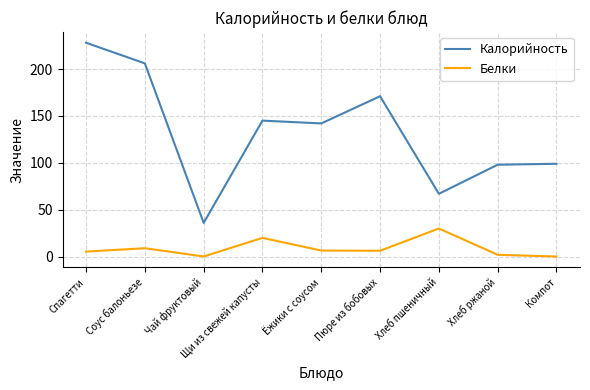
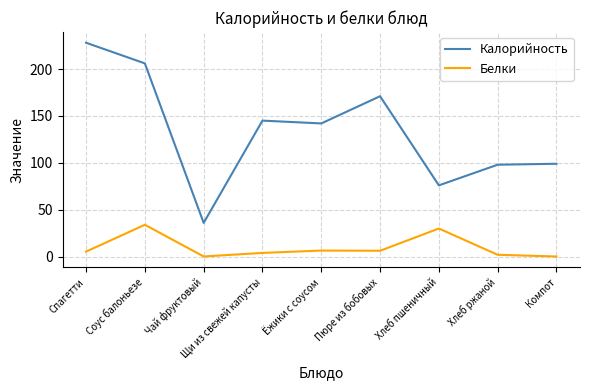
  {
    "Калорийность": {
      "Спагетти": 230,
      "Соус балоньезе": 210,
      "Чай фруктовый": 40,
      "Щи из свежей капусты": 150,
      "Ёжики с соусом": 140,
      "Пюре из бобовых": 170,
-     "Хлеб пшеничный": 70,
+     "Хлеб пшеничный": 80,
      "Хлеб ржаной": 100,
      "Компот": 100
    },
    "Белки": {
      "Спагетти": 10,
-     "Соус балоньезе": 10,
+     "Соус балоньезе": 30,
      "Чай фруктовый": 0,
-     "Щи из свежей капусты": 20,
+     "Щи из свежей капусты": 0,
      "Ёжики с соусом": 10,
      "Пюре из бобовых": 10,
      "Хлеб пшеничный": 30,
      "Хлеб ржаной": 0,
      "Компот": 0
    }
  }
